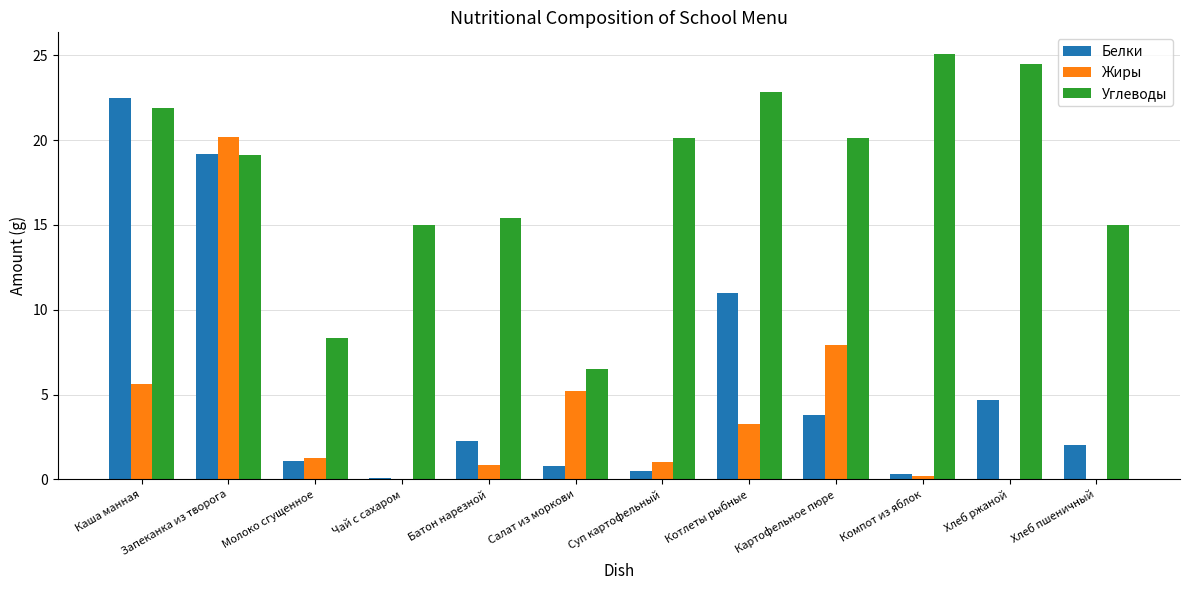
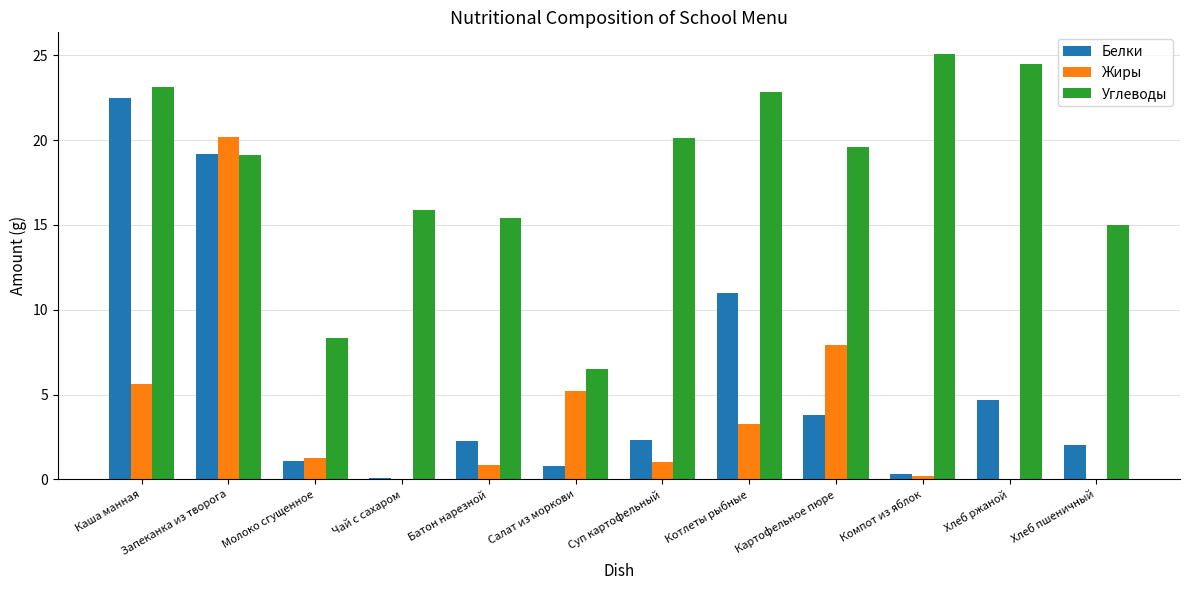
  {
    "Белки": {
      "Каша манная": 22.5,
      "Запеканка из творога": 19.2,
      "Молоко сгущенное": 1.1,
      "Батон нарезной": 2.3,
      "Салат из моркови": 0.8,
-     "Суп картофельный": 0.5,
+     "Суп картофельный": 2.3,
      "Котлеты рыбные": 11.0,
      "Картофельное пюре": 3.8,
      "Компот из яблок": 0.3,
      "Хлеб ржаной": 4.7,
      "Хлеб пшеничный": 2.0
    },
    "Жиры": {
      "Каша манная": 5.6,
      "Запеканка из творога": 20.2,
      "Молоко сгущенное": 1.3,
      "Чай с сахаром": 0.0,
      "Батон нарезной": 0.9,
      "Салат из моркови": 5.2,
      "Суп картофельный": 1.0,
      "Котлеты рыбные": 3.2,
      "Картофельное пюре": 7.9,
      "Компот из яблок": 0.2,
      "Хлеб ржаной": 0.0,
      "Хлеб пшеничный": 0.0
    },
    "Углеводы": {
-     "Каша манная": 21.9,
+     "Каша манная": 23.2,
      "Запеканка из творога": 19.1,
      "Молоко сгущенное": 8.3,
-     "Чай с сахаром": 15.0,
+     "Чай с сахаром": 15.9,
      "Батон нарезной": 15.4,
      "Салат из моркови": 6.5,
      "Суп картофельный": 20.1,
      "Котлеты рыбные": 22.9,
-     "Картофельное пюре": 20.2,
+     "Картофельное пюре": 19.6,
      "Компот из яблок": 25.1,
      "Хлеб ржаной": 24.5,
      "Хлеб пшеничный": 15.0
    }
  }
